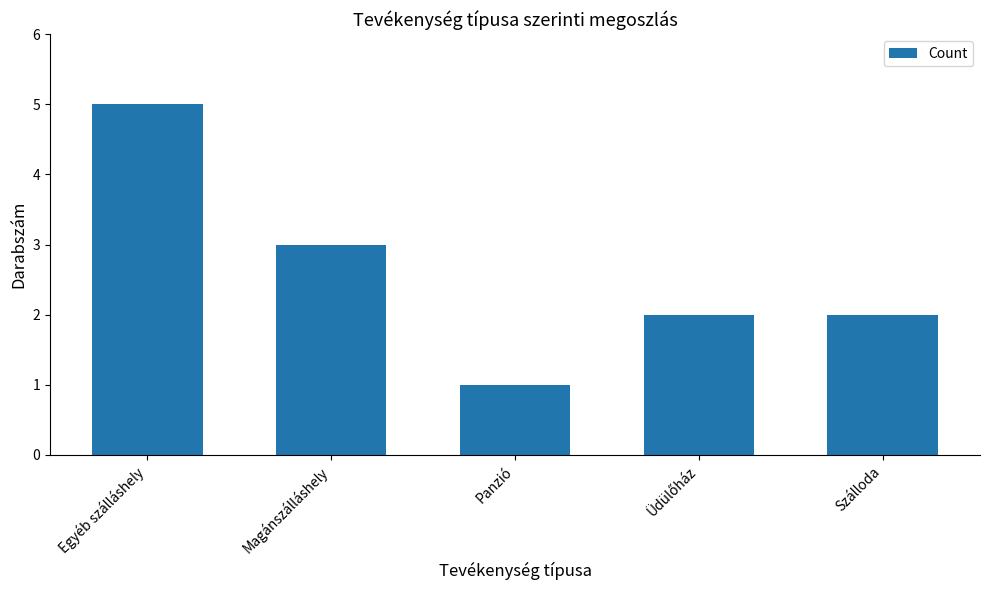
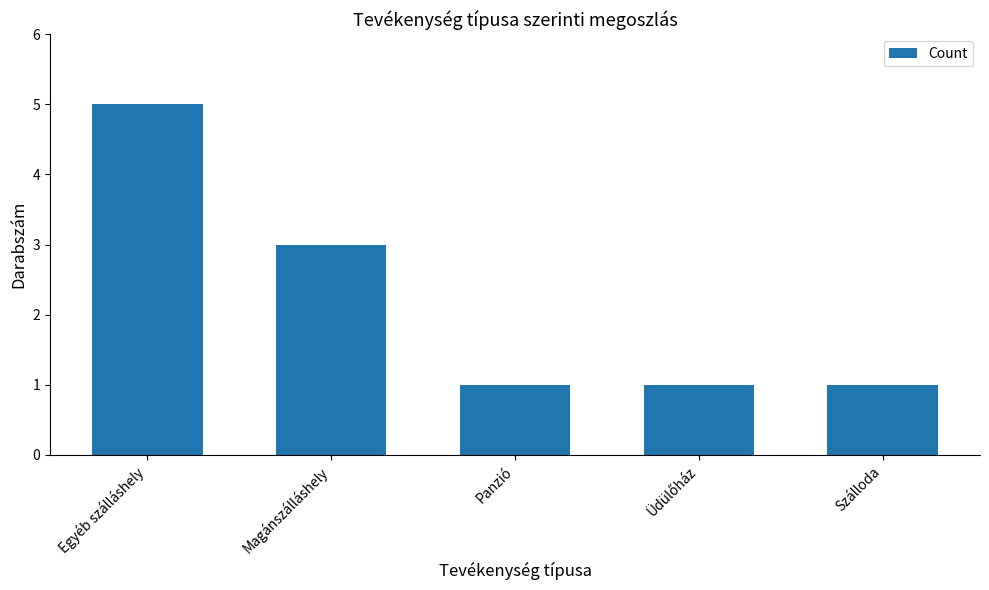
  {
    "Egyéb szálláshely": 5,
    "Magánszálláshely": 3,
    "Panzió": 1,
-   "Üdülőház": 2,
-   "Szálloda": 2
+   "Üdülőház": 1,
+   "Szálloda": 1
  }
